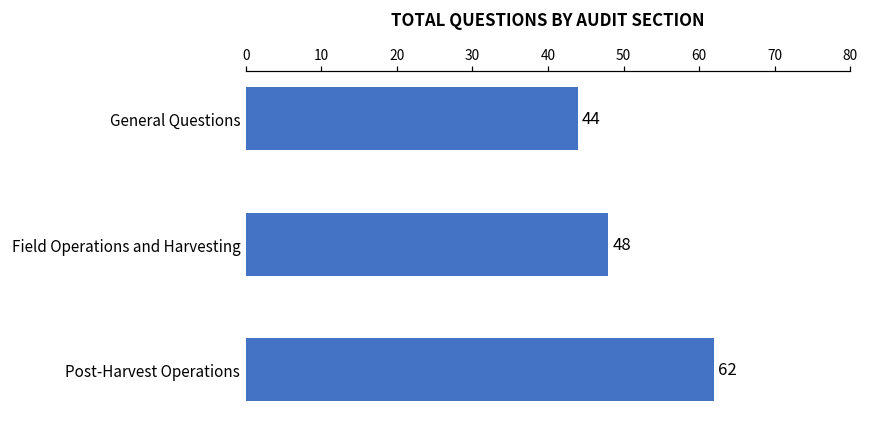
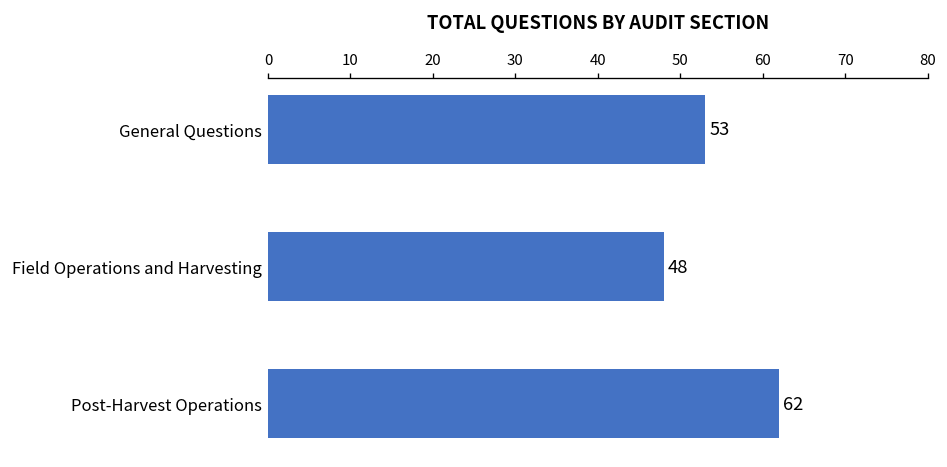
  {
-   "General Questions": 44,
+   "General Questions": 53,
    "Field Operations and Harvesting": 48,
    "Post-Harvest Operations": 62
  }
